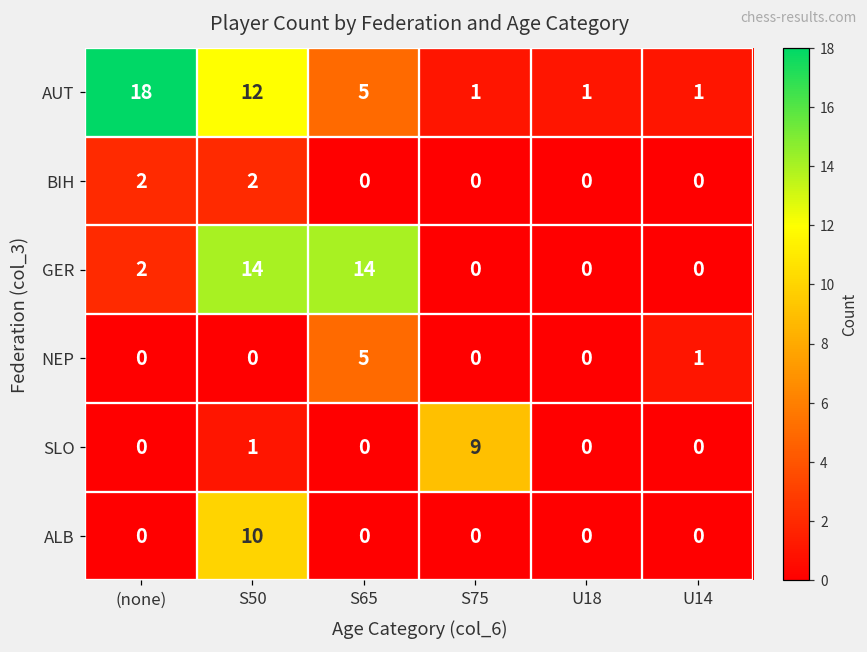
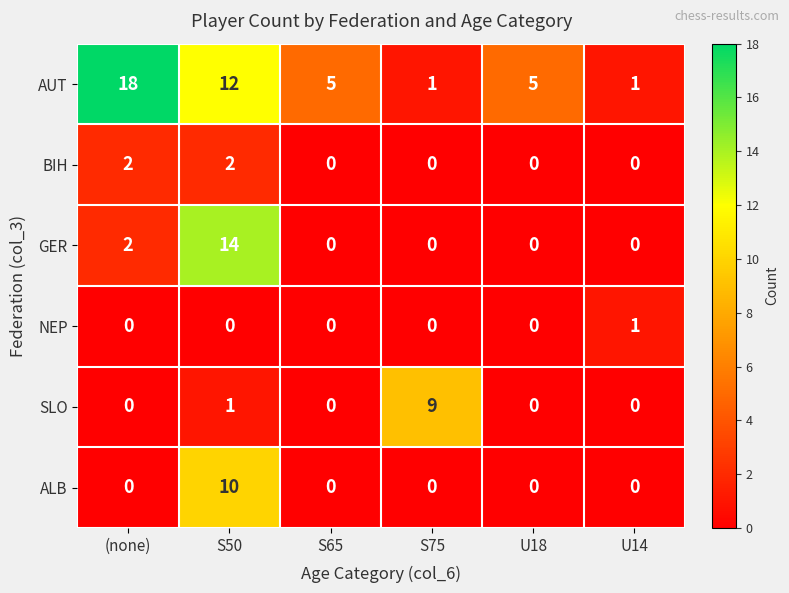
  {
    "AUT": {
      "(none)": 18,
      "S50": 12,
      "S65": 5,
      "S75": 1,
-     "U18": 1,
+     "U18": 5,
      "U14": 1
    },
    "BIH": {
      "(none)": 2,
      "S50": 2,
      "S65": 0,
      "S75": 0,
      "U18": 0,
      "U14": 0
    },
    "GER": {
      "(none)": 2,
      "S50": 14,
-     "S65": 14,
+     "S65": 0,
      "S75": 0,
      "U18": 0,
      "U14": 0
    },
    "NEP": {
      "(none)": 0,
      "S50": 0,
-     "S65": 5,
+     "S65": 0,
      "S75": 0,
      "U18": 0,
      "U14": 1
    },
    "SLO": {
      "(none)": 0,
      "S50": 1,
      "S65": 0,
      "S75": 9,
      "U18": 0,
      "U14": 0
    },
    "ALB": {
      "(none)": 0,
      "S50": 10,
      "S65": 0,
      "S75": 0,
      "U18": 0,
      "U14": 0
    }
  }
